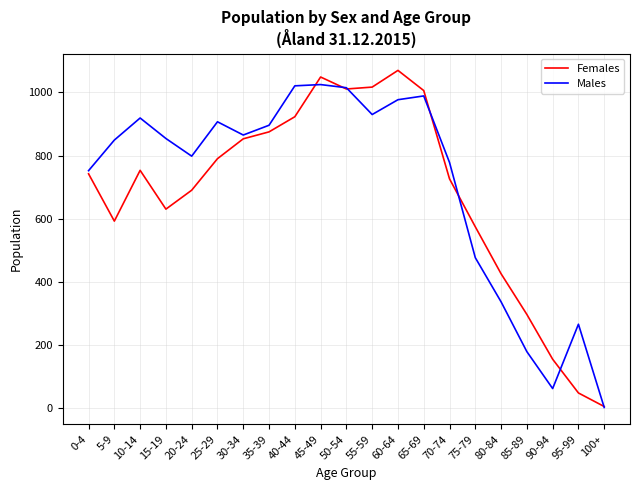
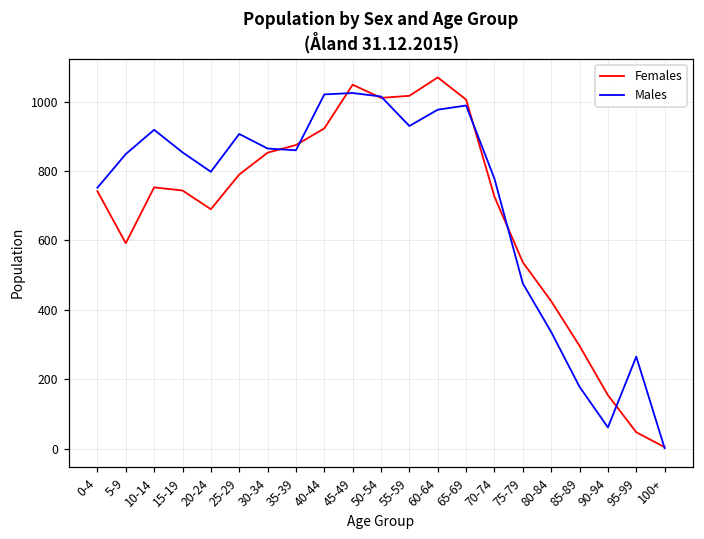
  {
    "Females": {
      "0-4": 740,
      "5-9": 590,
      "10-14": 750,
-     "15-19": 630,
+     "15-19": 740,
      "20-24": 690,
      "25-29": 790,
      "30-34": 850,
      "35-39": 880,
      "40-44": 920,
      "45-49": 1050,
      "55-59": 1020,
      "60-64": 1070,
      "65-69": 1010,
      "70-74": 730,
-     "75-79": 570,
+     "75-79": 540,
      "80-84": 430,
      "85-89": 300,
      "90-94": 150,
      "95-99": 50
    },
    "Males": {
      "0-4": 750,
      "5-9": 850,
      "10-14": 920,
      "15-19": 850,
      "20-24": 800,
      "25-29": 910,
      "30-34": 870,
-     "35-39": 900,
+     "35-39": 860,
      "40-44": 1020,
      "45-49": 1030,
      "55-59": 930,
      "60-64": 980,
      "65-69": 990,
      "70-74": 780,
      "75-79": 480,
      "80-84": 340,
      "85-89": 180,
      "90-94": 60,
      "95-99": 270
    }
  }
